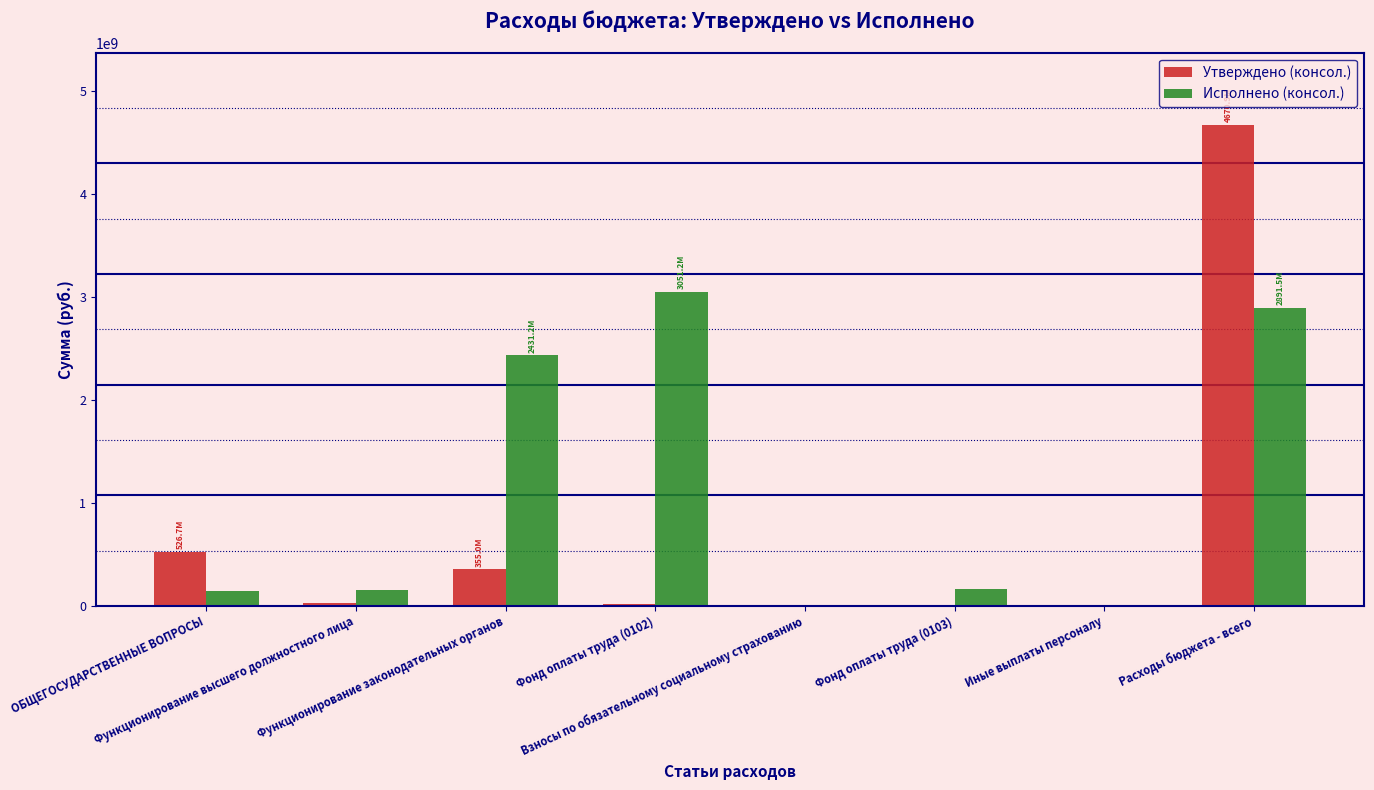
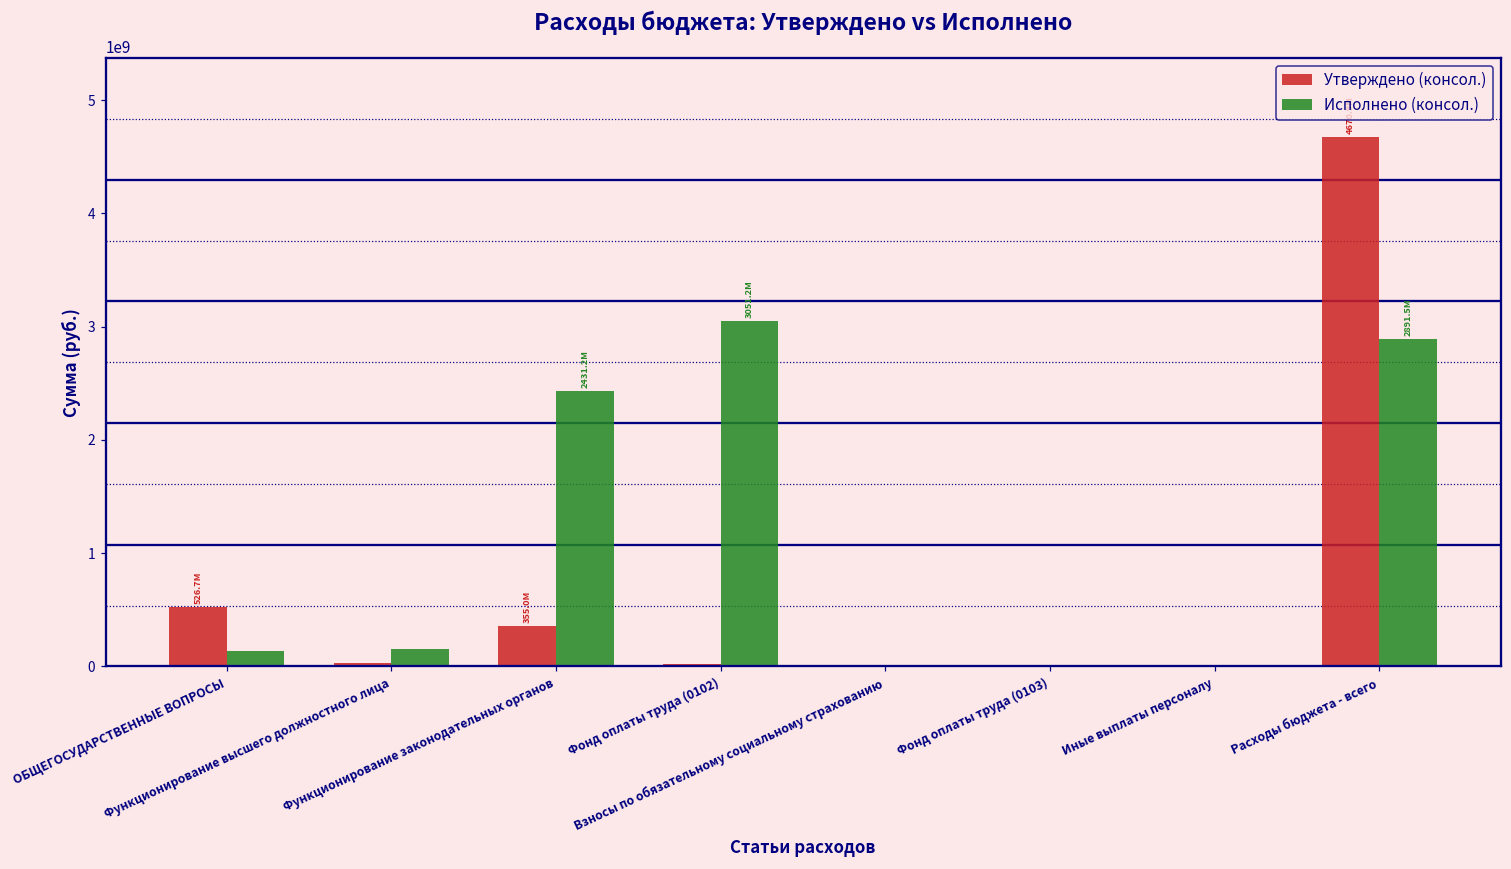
  {
    "Утверждено (консол.)": {
      "ОБЩЕГОСУДАРСТВЕННЫЕ ВОПРОСЫ": "526.7M",
      "Функционирование законодательных органов": "355.0M"
    },
    "Исполнено (консол.)": {
      "ОБЩЕГОСУДАРСТВЕННЫЕ ВОПРОСЫ": "140000000",
      "Функционирование высшего должностного лица": "160000000",
-     "Фонд оплаты труда (0103)": "160000000"
+     "Фонд оплаты труда (0103)": "10000000"
    }
  }
